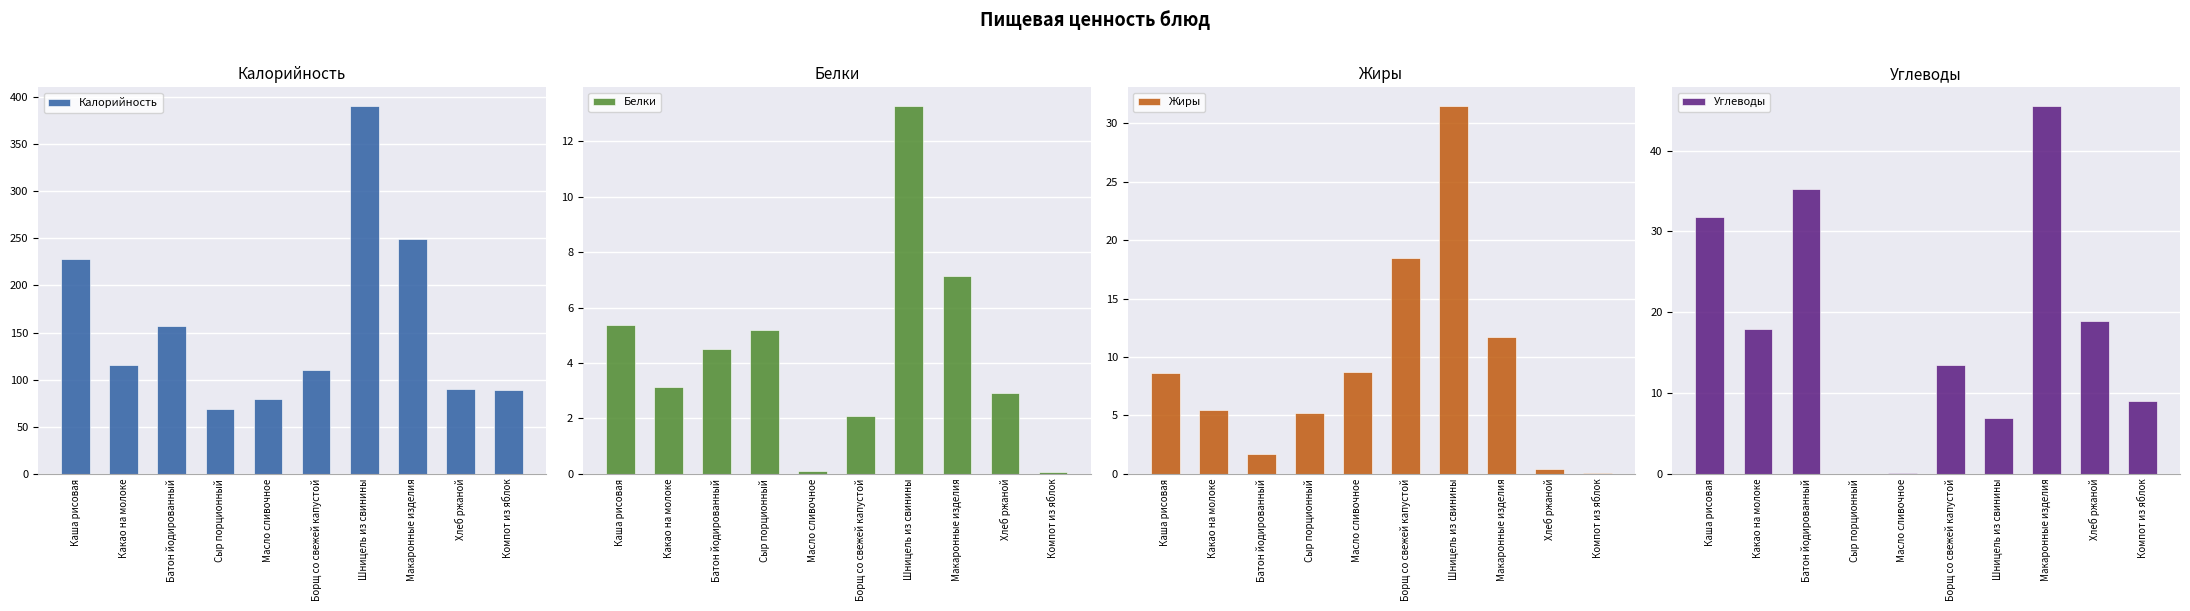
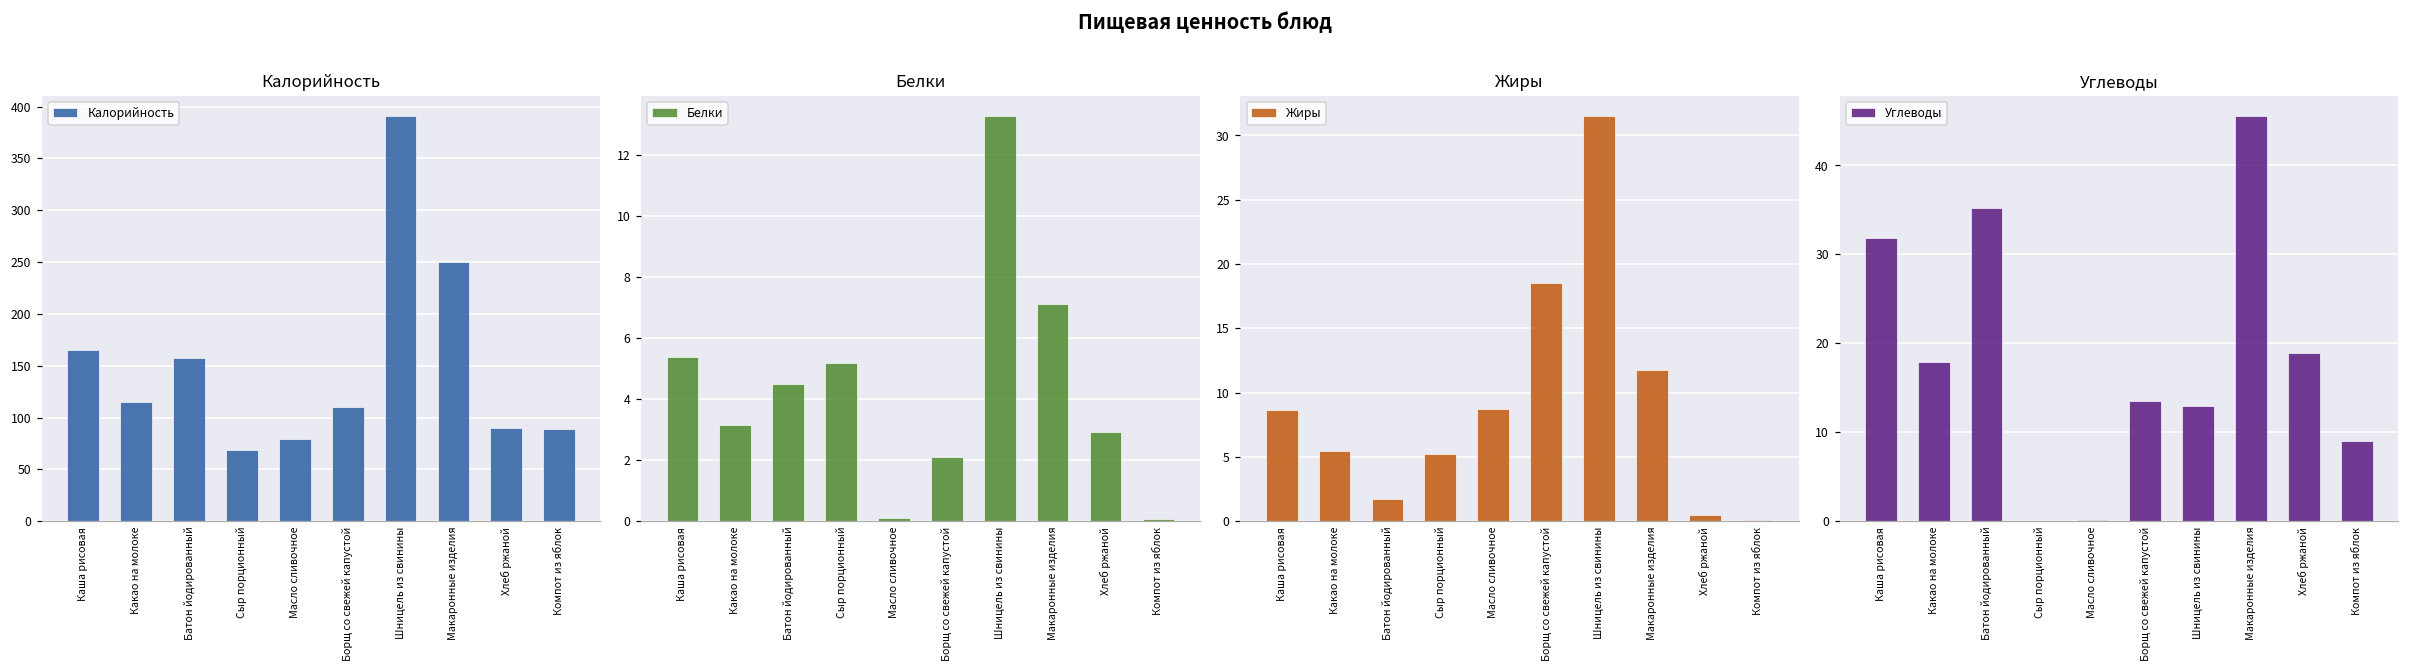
  {
    "Калорийность": {
-     "Каша рисовая": 230,
+     "Каша рисовая": 160,
      "Какао на молоке": 120,
      "Батон йодированный": 160,
      "Сыр порционный": 70,
      "Масло сливочное": 80,
      "Борщ со свежей капустой": 110,
      "Шницель из свинины": 390,
      "Макаронные изделия": 250,
      "Хлеб ржаной": 90,
      "Компот из яблок": 90
    },
    "Белки": {
      "Каша рисовая": 5.4,
      "Какао на молоке": 3.1,
      "Батон йодированный": 4.5,
      "Сыр порционный": 5.2,
      "Масло сливочное": 0.1,
      "Борщ со свежей капустой": 2.1,
      "Шницель из свинины": 13.3,
      "Макаронные изделия": 7.1,
      "Хлеб ржаной": 2.9
    },
    "Жиры": {
      "Каша рисовая": 8.7,
      "Какао на молоке": 5.5,
      "Батон йодированный": 1.7,
      "Сыр порционный": 5.2,
      "Масло сливочное": 8.7,
      "Борщ со свежей капустой": 18.5,
      "Шницель из свинины": 31.5,
      "Макаронные изделия": 11.7,
      "Хлеб ржаной": 0.5
    },
    "Углеводы": {
      "Каша рисовая": 32,
      "Какао на молоке": 18,
      "Батон йодированный": 35,
      "Сыр порционный": 0,
      "Борщ со свежей капустой": 14,
-     "Шницель из свинины": 7,
+     "Шницель из свинины": 13,
      "Макаронные изделия": 46,
      "Хлеб ржаной": 19,
      "Компот из яблок": 9
    }
  }
